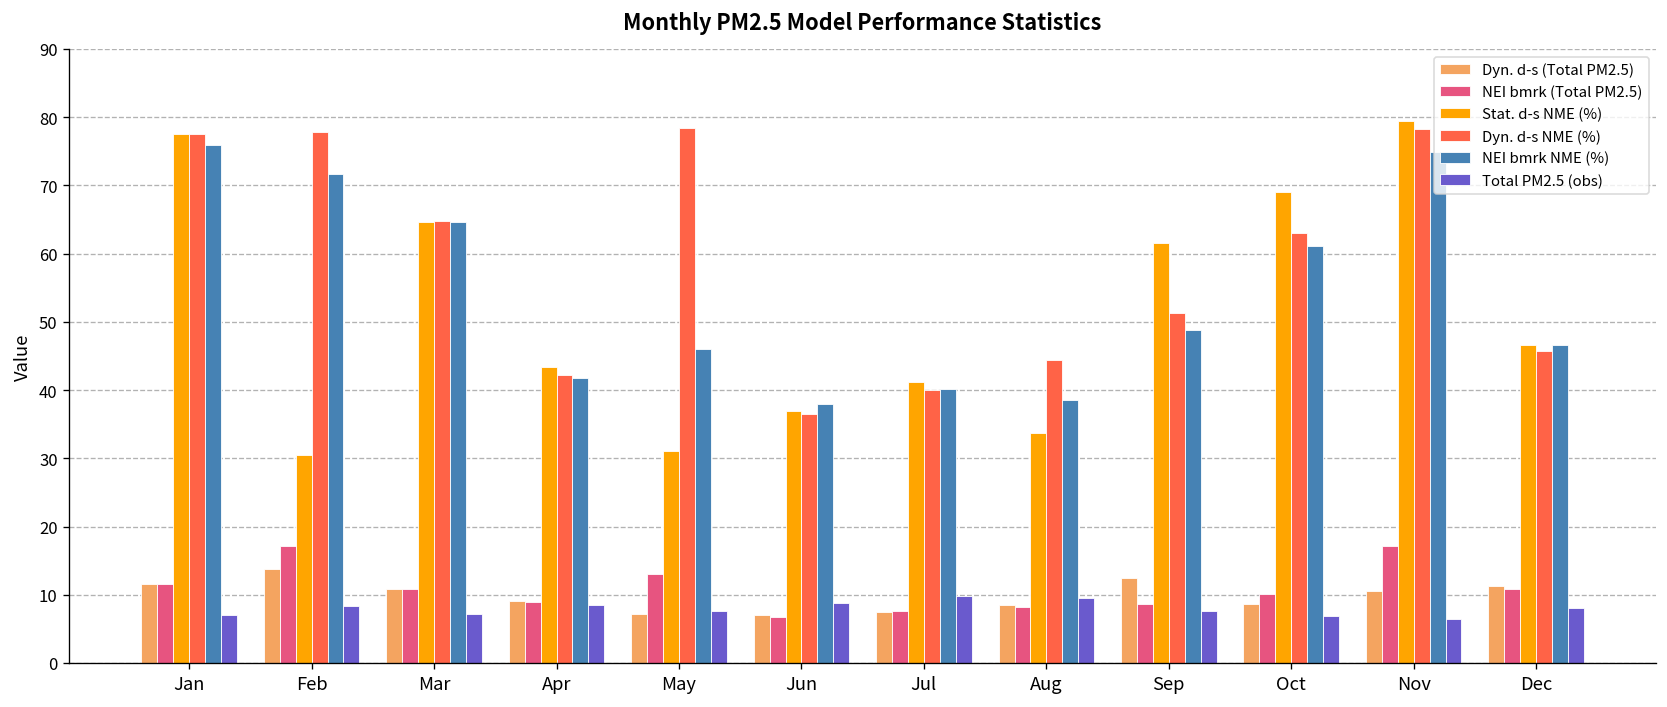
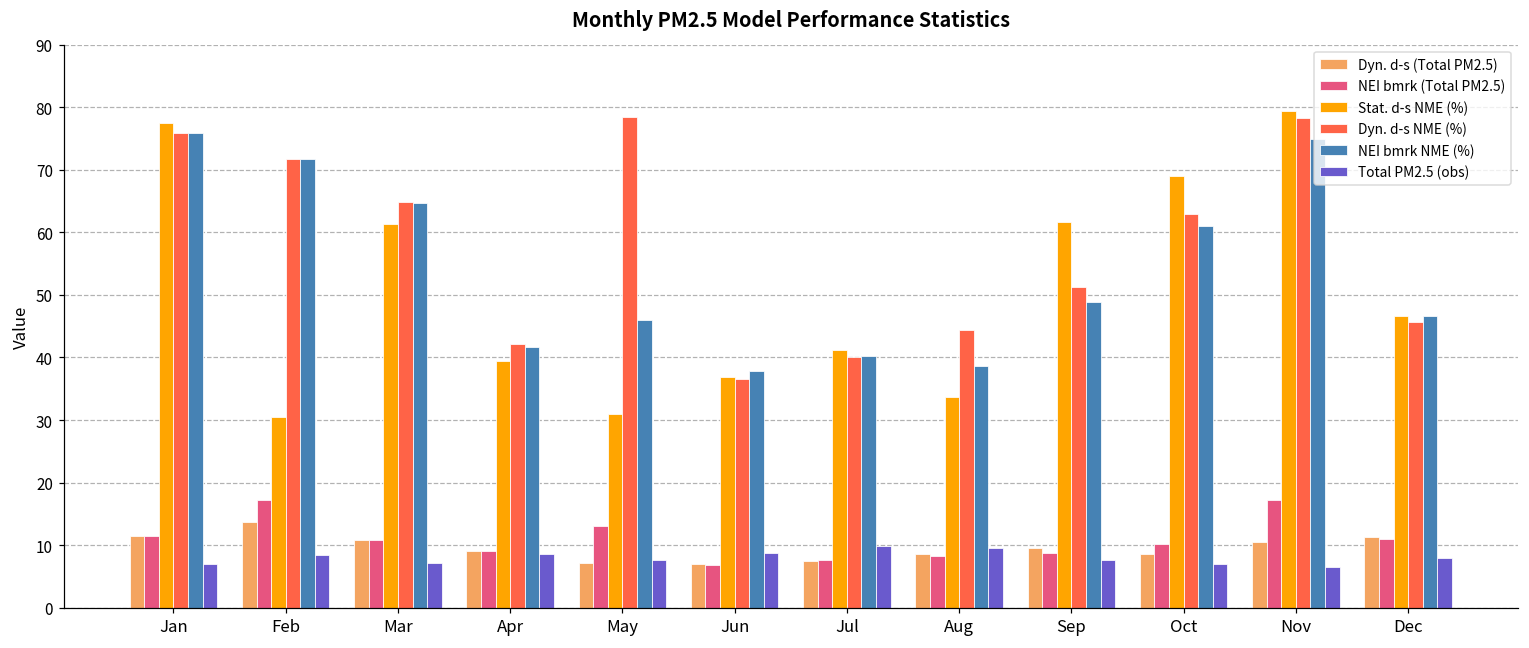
  {
    "Dyn. d-s (Total PM2.5)": {
      "Jan": 12,
      "Feb": 14,
      "Mar": 11,
      "Apr": 9,
      "May": 7,
      "Jun": 7,
      "Jul": 8,
      "Aug": 9,
-     "Sep": 13,
+     "Sep": 10,
      "Oct": 9,
      "Nov": 11,
      "Dec": 11
    },
    "NEI bmrk (Total PM2.5)": {
      "Jan": 12,
      "Feb": 17,
      "Mar": 11,
      "Apr": 9,
      "May": 13,
      "Jun": 7,
      "Jul": 8,
      "Aug": 8,
      "Sep": 9,
      "Oct": 10,
      "Nov": 17,
      "Dec": 11
    },
    "Stat. d-s NME (%)": {
      "Jan": 78,
      "Feb": 31,
-     "Mar": 65,
-     "Apr": 43,
+     "Mar": 61,
+     "Apr": 39,
      "May": 31,
      "Jun": 37,
      "Jul": 41,
      "Aug": 34,
      "Sep": 62,
      "Oct": 69,
      "Nov": 79,
      "Dec": 47
    },
    "Dyn. d-s NME (%)": {
-     "Jan": 78,
-     "Feb": 78,
+     "Jan": 76,
+     "Feb": 72,
      "Mar": 65,
      "Apr": 42,
      "May": 78,
      "Jun": 37,
      "Jul": 40,
      "Aug": 44,
      "Sep": 51,
      "Oct": 63,
      "Nov": 78,
      "Dec": 46
    }
  }
